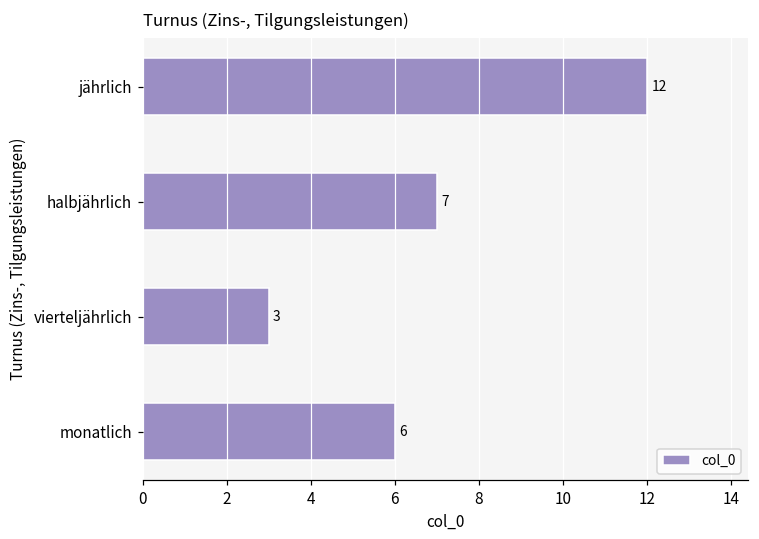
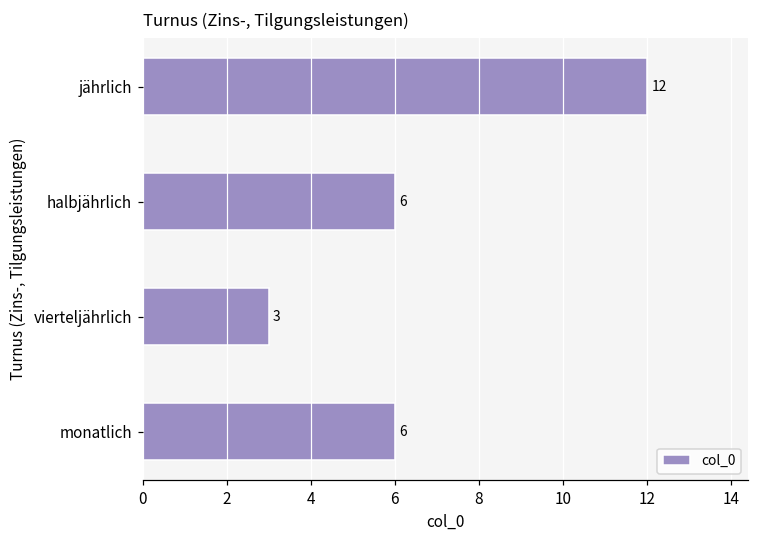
  {
    "jährlich": 12,
-   "halbjährlich": 7,
+   "halbjährlich": 6,
    "vierteljährlich": 3,
    "monatlich": 6
  }
